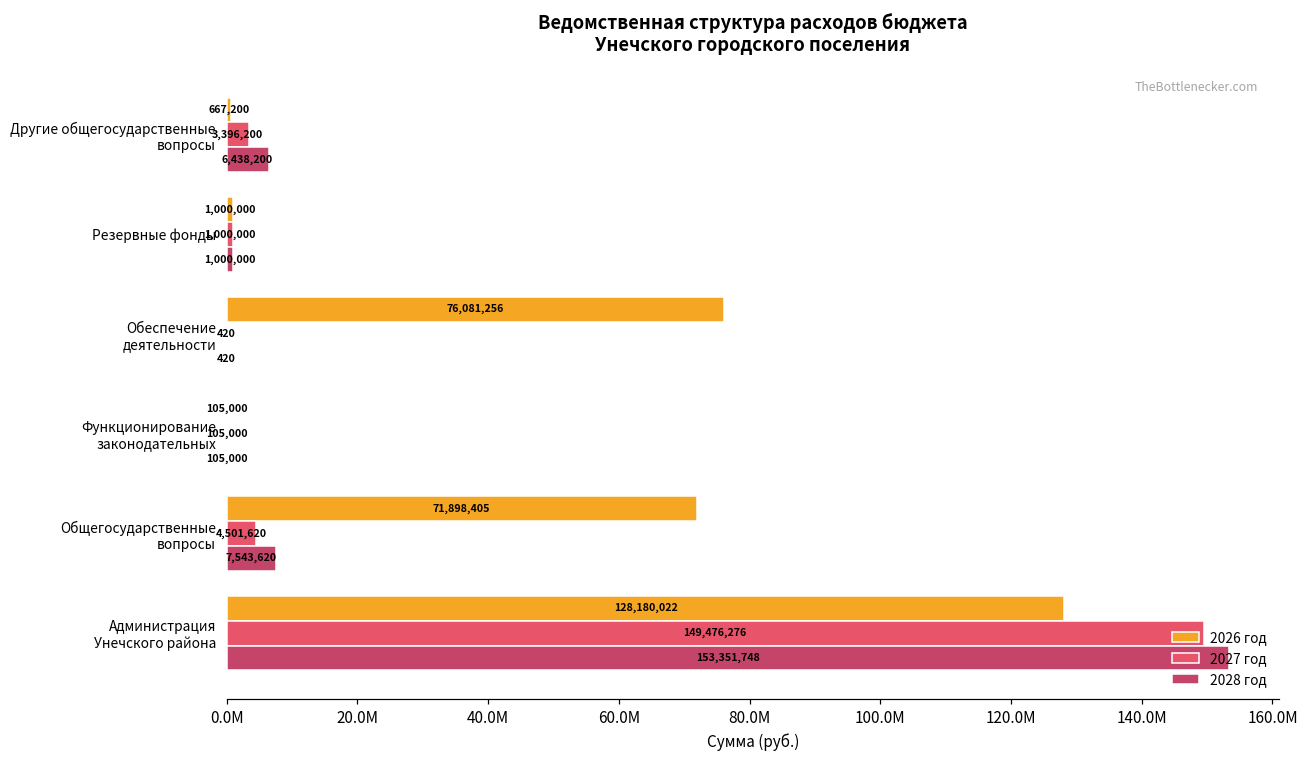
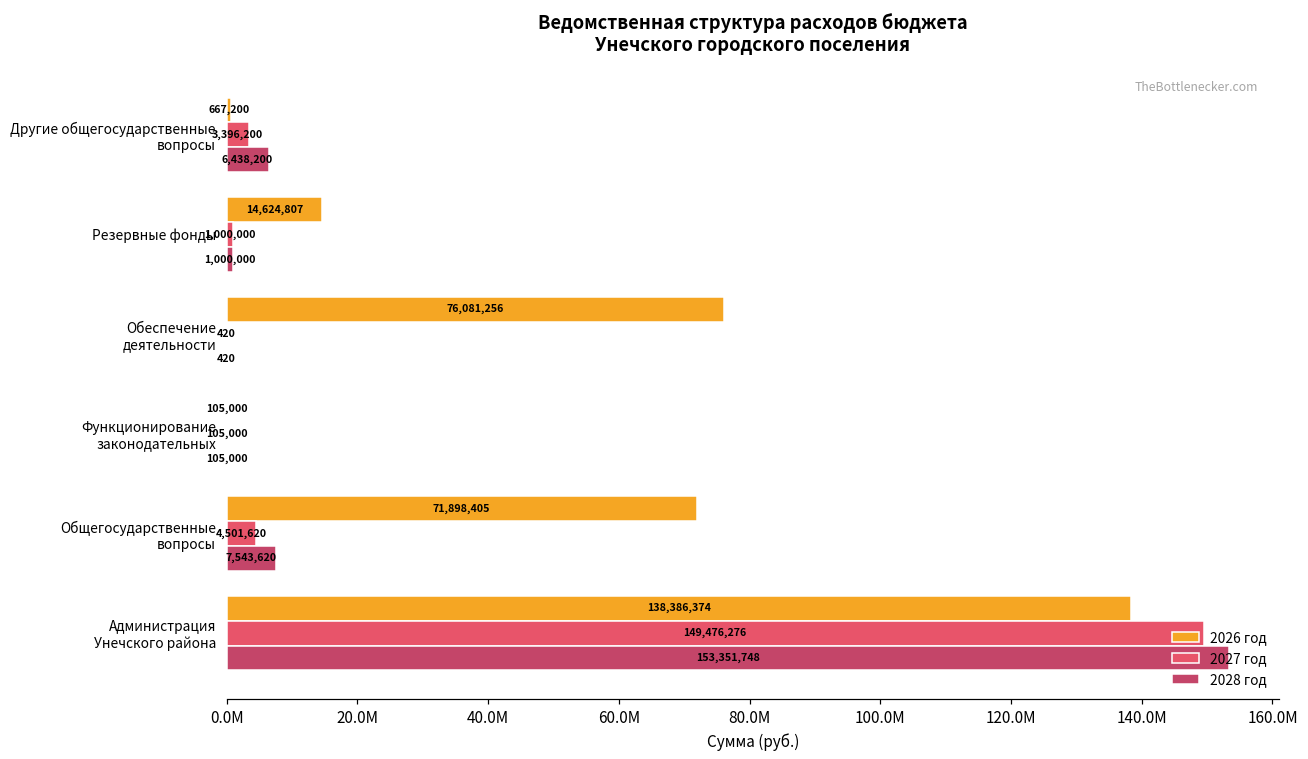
  {
    "2026 год": {
      "Другие общегосударственные вопросы": "667,200",
-     "Резервные фонды": "1,000,000",
+     "Резервные фонды": "14,624,807",
      "Обеспечение деятельности": "76,081,256",
      "Функционирование законодательных": "105,000",
      "Общегосударственные вопросы": "71,898,405",
-     "Администрация Унечского района": "128,180,022"
+     "Администрация Унечского района": "138,386,374"
    }
  }
